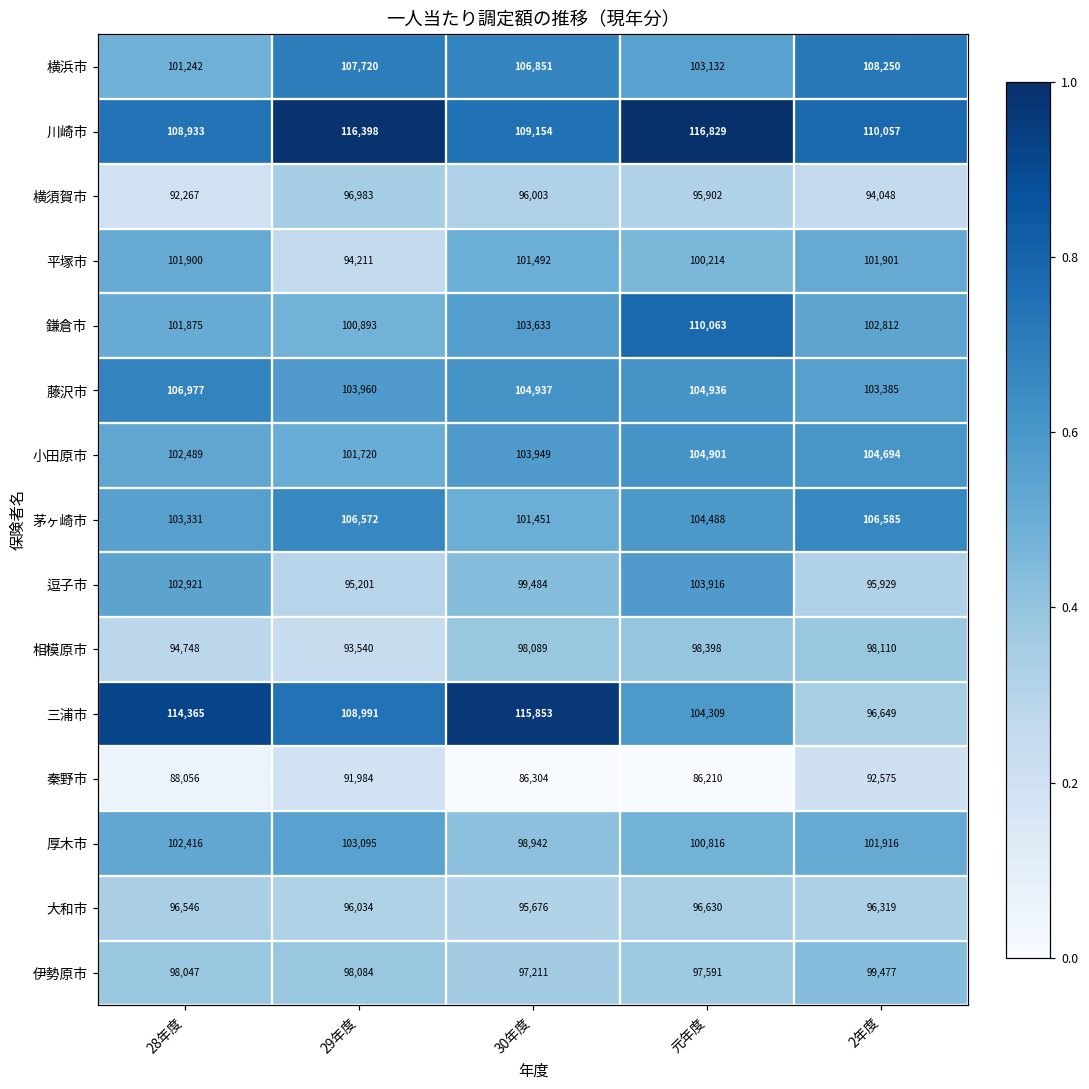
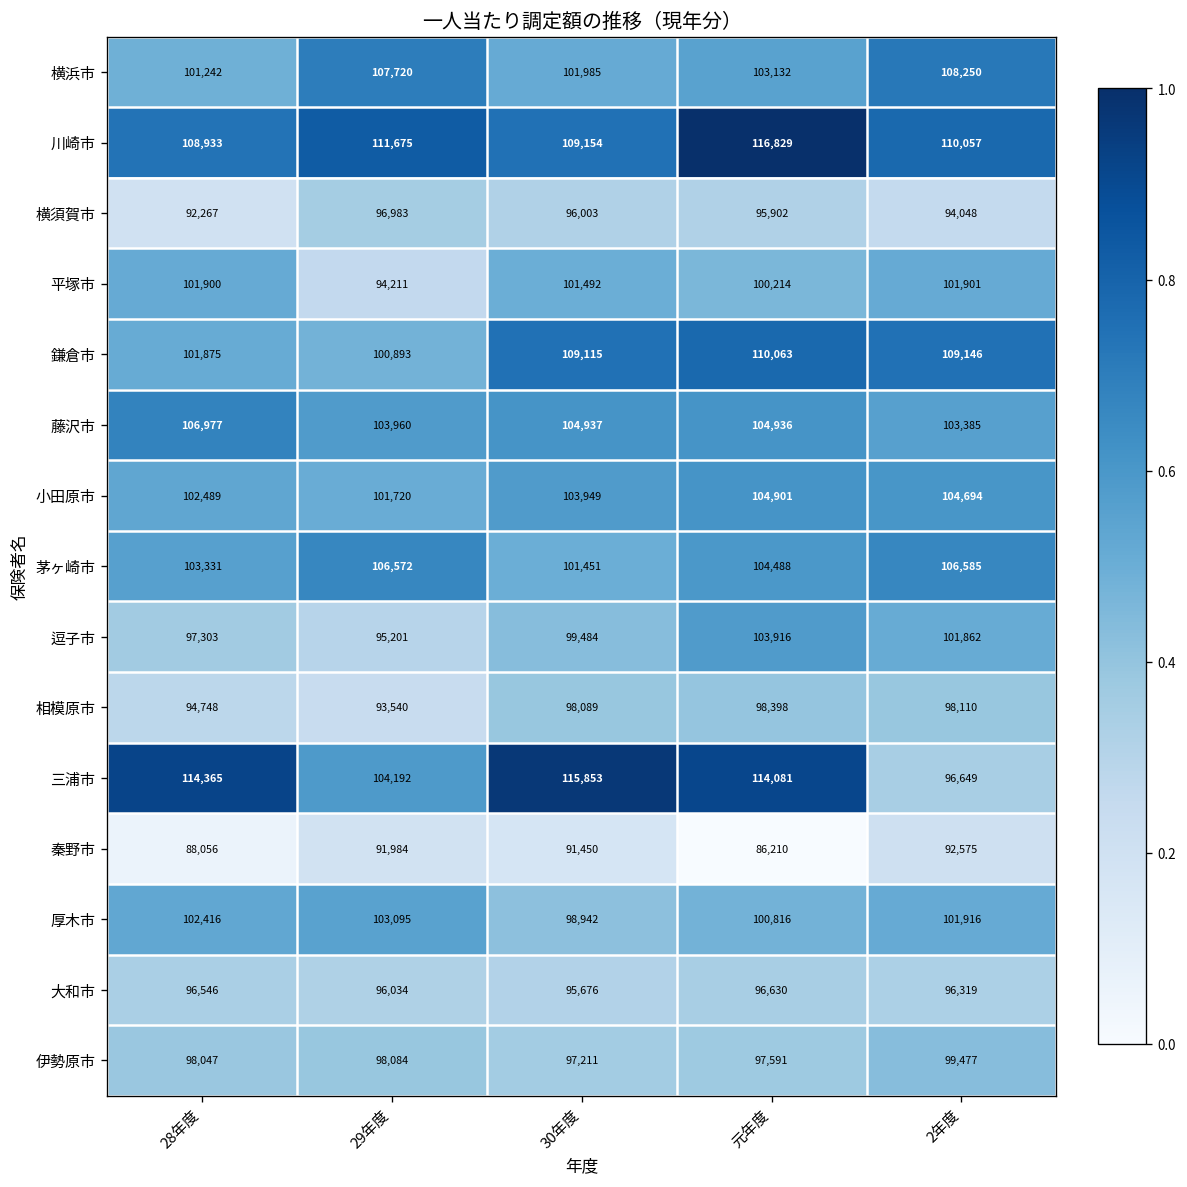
  {
    "横浜市": {
      "28年度": "101,242",
      "29年度": "107,720",
-     "30年度": "106,851",
+     "30年度": "101,985",
      "元年度": "103,132",
      "2年度": "108,250"
    },
    "川崎市": {
      "28年度": "108,933",
-     "29年度": "116,398",
+     "29年度": "111,675",
      "30年度": "109,154",
      "元年度": "116,829",
      "2年度": "110,057"
    },
    "横須賀市": {
      "28年度": "92,267",
      "29年度": "96,983",
      "30年度": "96,003",
      "元年度": "95,902",
      "2年度": "94,048"
    },
    "平塚市": {
      "28年度": "101,900",
      "29年度": "94,211",
      "30年度": "101,492",
      "元年度": "100,214",
      "2年度": "101,901"
    },
    "鎌倉市": {
      "28年度": "101,875",
      "29年度": "100,893",
-     "30年度": "103,633",
+     "30年度": "109,115",
      "元年度": "110,063",
-     "2年度": "102,812"
+     "2年度": "109,146"
    },
    "藤沢市": {
      "28年度": "106,977",
      "29年度": "103,960",
      "30年度": "104,937",
      "元年度": "104,936",
      "2年度": "103,385"
    },
    "小田原市": {
      "28年度": "102,489",
      "29年度": "101,720",
      "30年度": "103,949",
      "元年度": "104,901",
      "2年度": "104,694"
    },
    "茅ヶ崎市": {
      "28年度": "103,331",
      "29年度": "106,572",
      "30年度": "101,451",
      "元年度": "104,488",
      "2年度": "106,585"
    },
    "逗子市": {
-     "28年度": "102,921",
+     "28年度": "97,303",
      "29年度": "95,201",
      "30年度": "99,484",
      "元年度": "103,916",
-     "2年度": "95,929"
+     "2年度": "101,862"
    },
    "相模原市": {
      "28年度": "94,748",
      "29年度": "93,540",
      "30年度": "98,089",
      "元年度": "98,398",
      "2年度": "98,110"
    },
    "三浦市": {
      "28年度": "114,365",
-     "29年度": "108,991",
+     "29年度": "104,192",
      "30年度": "115,853",
-     "元年度": "104,309",
+     "元年度": "114,081",
      "2年度": "96,649"
    },
    "秦野市": {
      "28年度": "88,056",
      "29年度": "91,984",
-     "30年度": "86,304",
+     "30年度": "91,450",
      "元年度": "86,210",
      "2年度": "92,575"
    },
    "厚木市": {
      "28年度": "102,416",
      "29年度": "103,095",
      "30年度": "98,942",
      "元年度": "100,816",
      "2年度": "101,916"
    },
    "大和市": {
      "28年度": "96,546",
      "29年度": "96,034",
      "30年度": "95,676",
      "元年度": "96,630",
      "2年度": "96,319"
    },
    "伊勢原市": {
      "28年度": "98,047",
      "29年度": "98,084",
      "30年度": "97,211",
      "元年度": "97,591",
      "2年度": "99,477"
    }
  }
